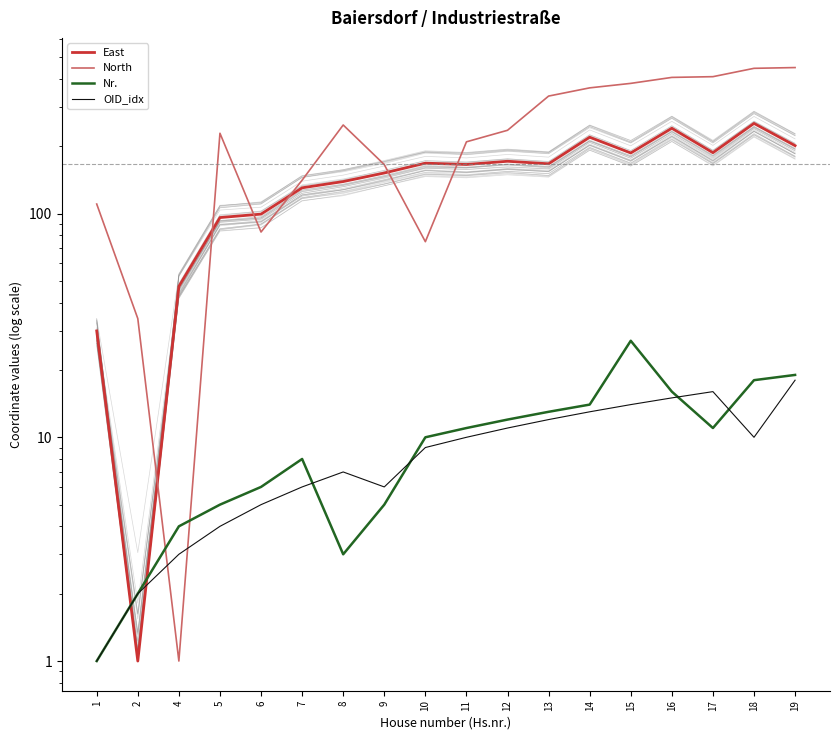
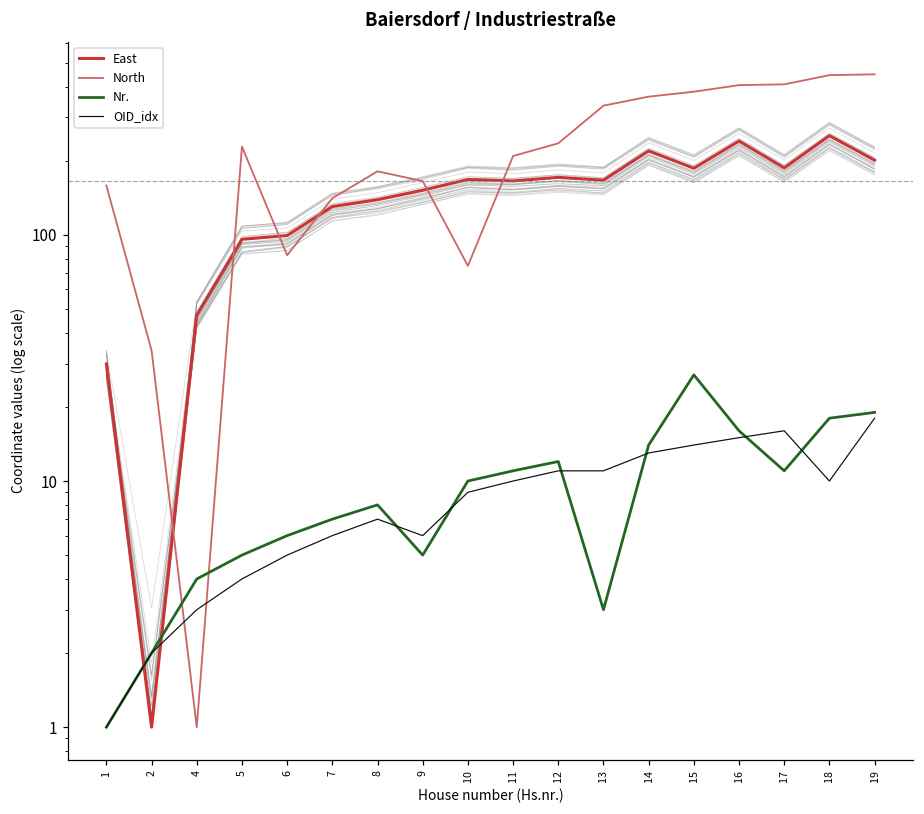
  {
    "North": {
-     "1": 110,
+     "1": 160,
      "2": 34,
      "4": 1,
      "5": 230,
      "6": 83,
-     "8": 250,
+     "8": 180,
      "10": 75,
      "11": 210,
      "12": 240,
      "13": 330,
      "14": 360,
      "15": 380,
      "16": 410,
      "17": 410,
      "18": 450,
      "19": 450
    },
    "Nr.": {
      "4": 4,
      "5": 5,
      "6": 6,
-     "7": 8,
-     "8": 3,
+     "7": 7,
+     "8": 8,
      "9": 5,
      "10": 10,
      "11": 11,
      "12": 12,
-     "13": 13,
+     "13": 3,
      "14": 14,
      "15": 27,
      "16": 16,
      "17": 11,
      "18": 18,
      "19": 19
    },
    "OID_idx": {
      "4": 3,
      "5": 4,
      "6": 5,
      "7": 6,
      "8": 7,
      "9": 6,
      "10": 9,
      "11": 10,
      "12": 11,
-     "13": 12,
+     "13": 11,
      "14": 13,
      "15": 14,
      "16": 15,
      "17": 16,
      "18": 10,
      "19": 18
    }
  }
